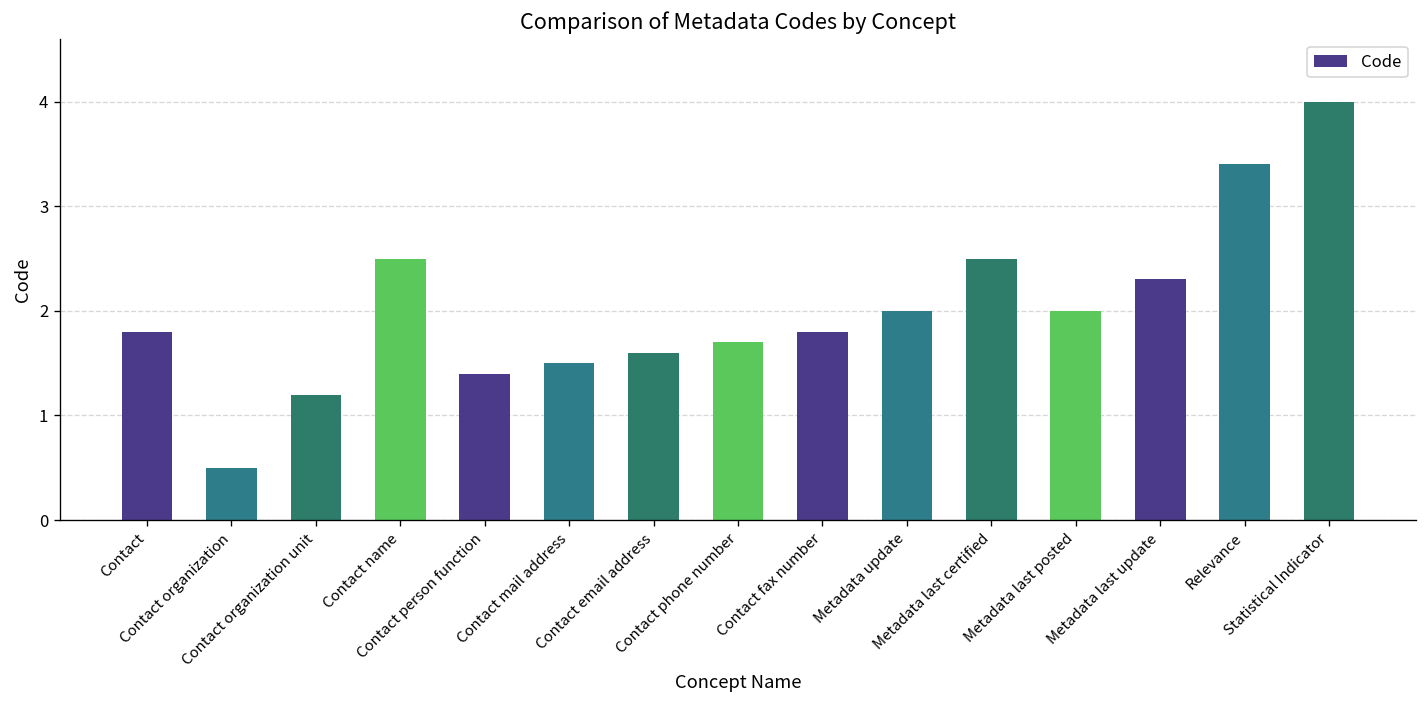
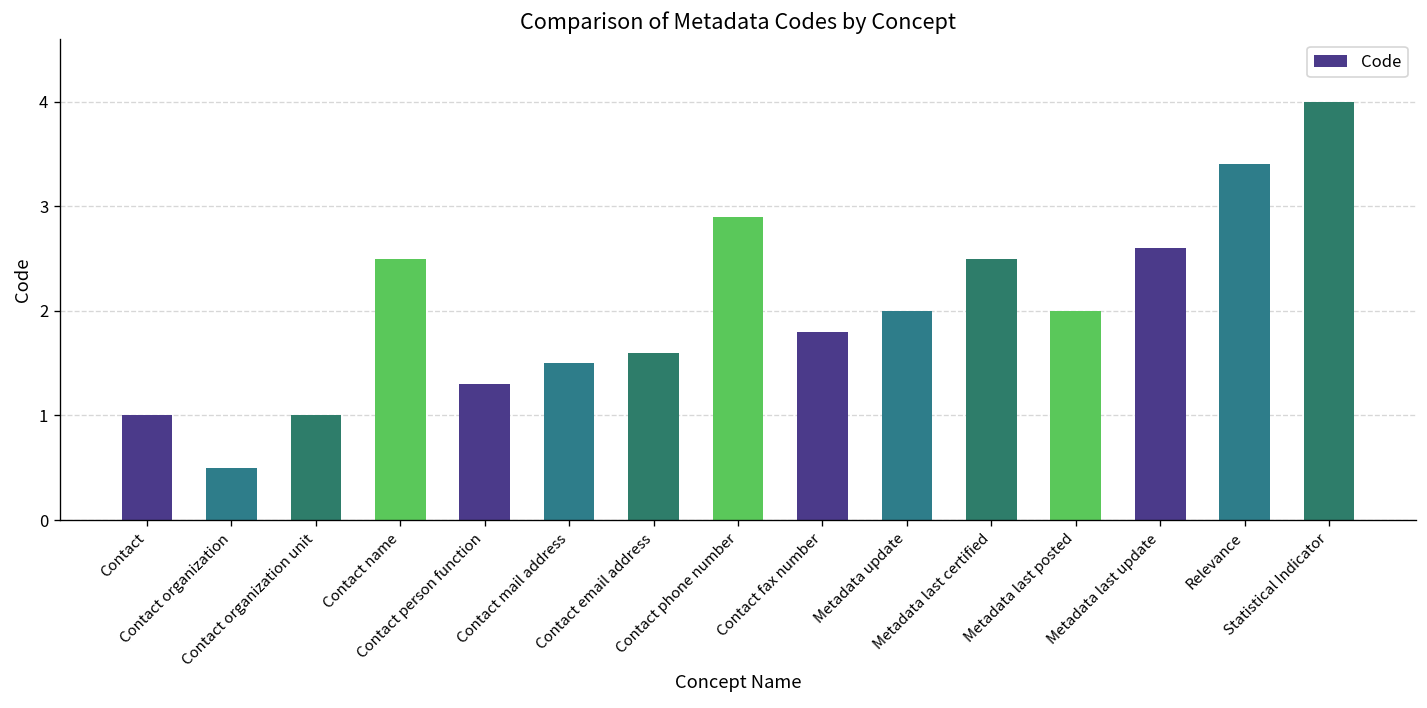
  {
-   "Contact": 1.8,
+   "Contact": 1.0,
    "Contact organization": 0.5,
-   "Contact organization unit": 1.2,
+   "Contact organization unit": 1.0,
    "Contact name": 2.5,
-   "Contact person function": 1.4,
+   "Contact person function": 1.3,
    "Contact mail address": 1.5,
    "Contact email address": 1.6,
-   "Contact phone number": 1.7,
+   "Contact phone number": 2.9,
    "Contact fax number": 1.8,
    "Metadata update": 2.0,
    "Metadata last certified": 2.5,
    "Metadata last posted": 2.0,
-   "Metadata last update": 2.3,
+   "Metadata last update": 2.6,
    "Relevance": 3.4,
    "Statistical Indicator": 4.0
  }
